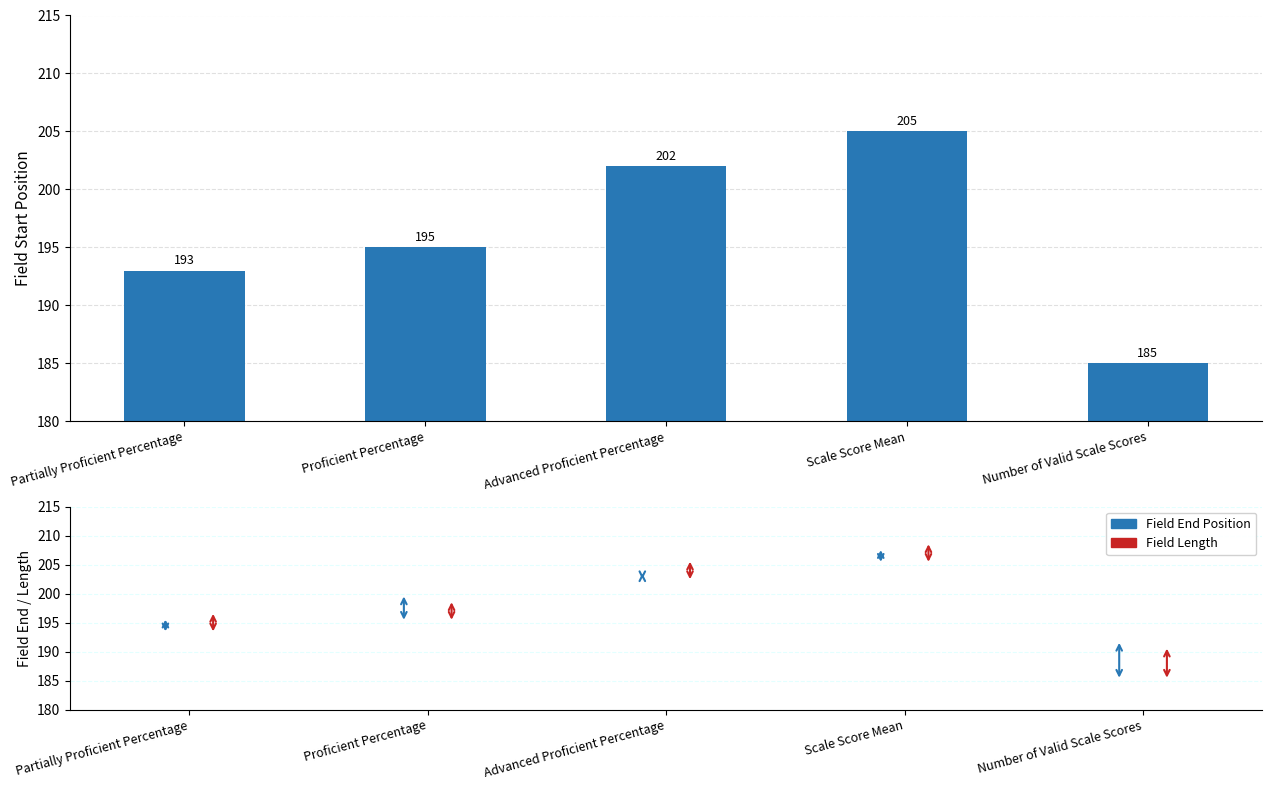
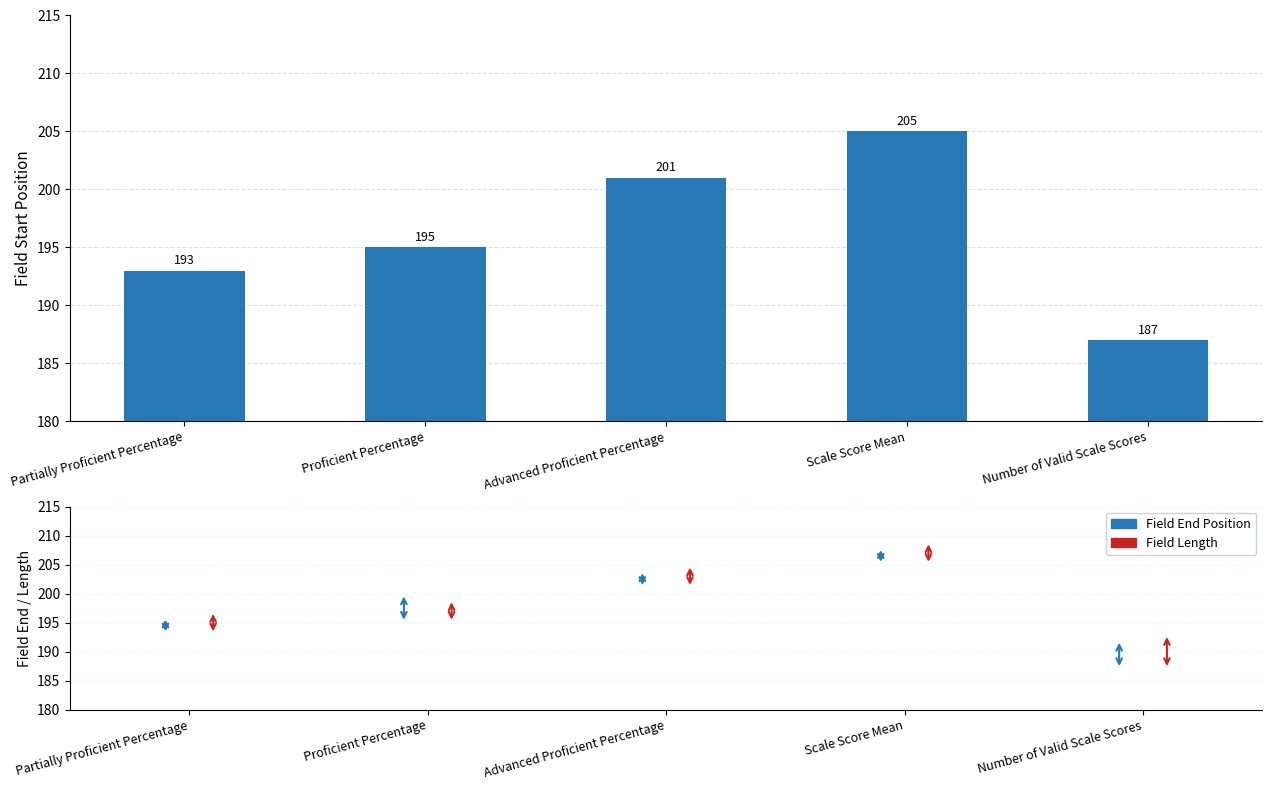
  {
    "Partially Proficient Percentage": 193,
    "Proficient Percentage": 195,
-   "Advanced Proficient Percentage": 202,
+   "Advanced Proficient Percentage": 201,
    "Scale Score Mean": 205,
-   "Number of Valid Scale Scores": 185
+   "Number of Valid Scale Scores": 187
  }
